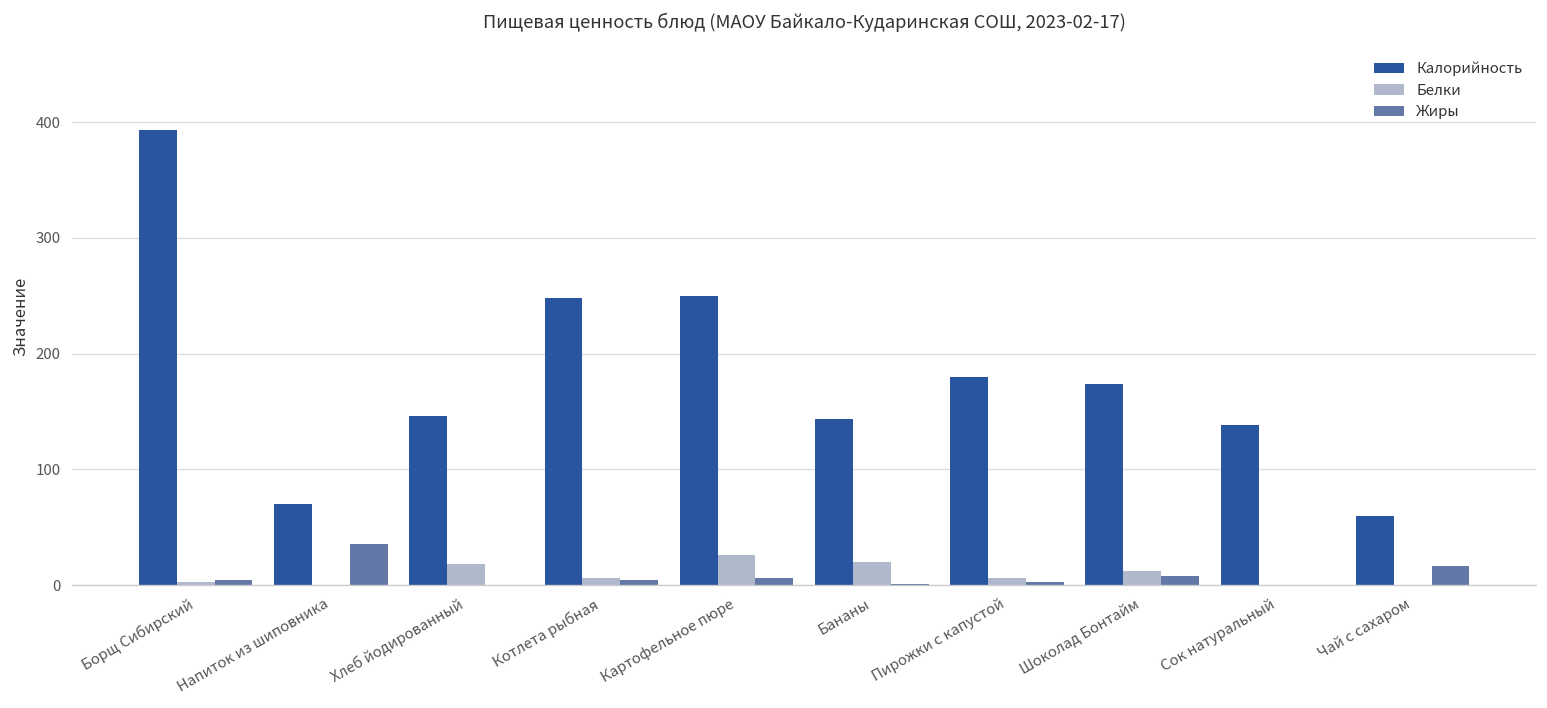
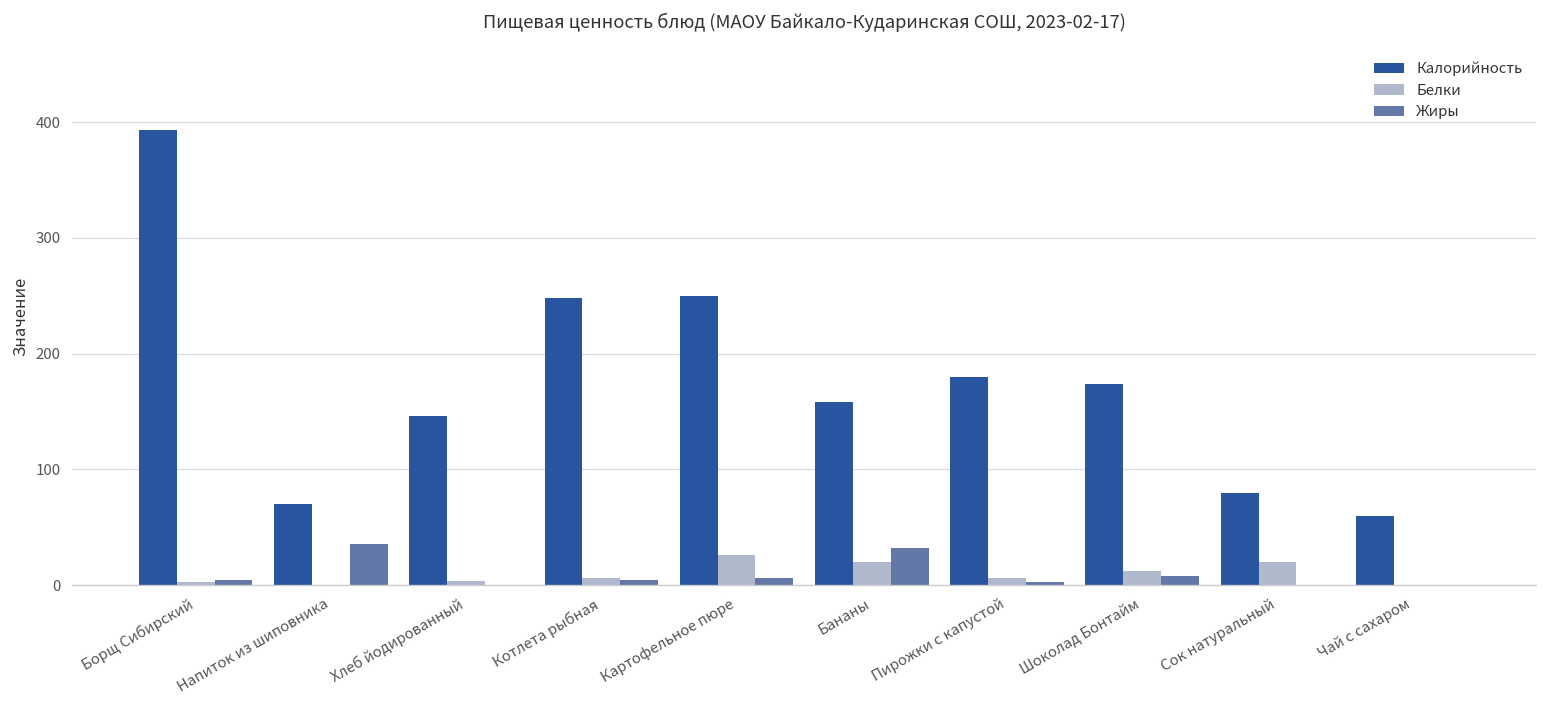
  {
    "Калорийность": {
      "Борщ Сибирский": 390,
      "Напиток из шиповника": 70,
      "Хлеб йодированный": 150,
      "Котлета рыбная": 250,
      "Картофельное пюре": 250,
-     "Бананы": 140,
+     "Бананы": 160,
      "Пирожки с капустой": 180,
      "Шоколад Бонтайм": 170,
-     "Сок натуральный": 140,
+     "Сок натуральный": 80,
      "Чай с сахаром": 60
    },
    "Белки": {
      "Борщ Сибирский": 0,
-     "Хлеб йодированный": 20,
+     "Хлеб йодированный": 0,
      "Котлета рыбная": 10,
      "Картофельное пюре": 30,
      "Бананы": 20,
      "Пирожки с капустой": 10,
      "Шоколад Бонтайм": 10,
-     "Сок натуральный": 0
+     "Сок натуральный": 20
    },
    "Жиры": {
      "Борщ Сибирский": 0,
      "Напиток из шиповника": 40,
      "Хлеб йодированный": 0,
      "Котлета рыбная": 0,
      "Картофельное пюре": 10,
-     "Бананы": 0,
+     "Бананы": 30,
      "Пирожки с капустой": 0,
      "Шоколад Бонтайм": 10,
      "Сок натуральный": 0,
-     "Чай с сахаром": 20
+     "Чай с сахаром": 0
    }
  }
